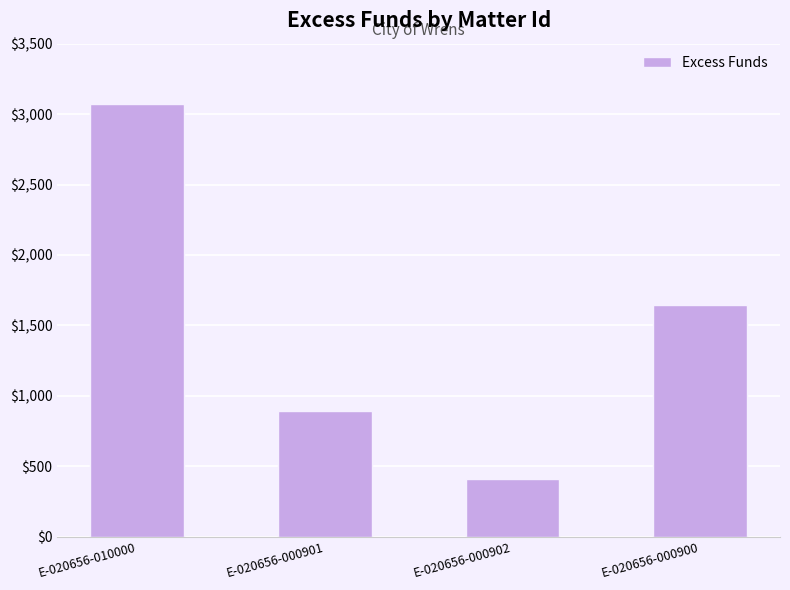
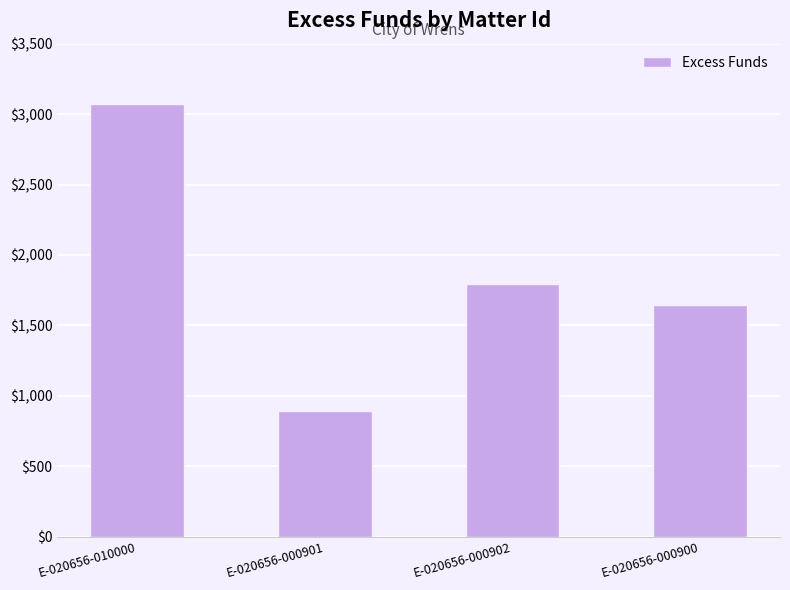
  {
    "E-020656-010000": "$3,070",
    "E-020656-000901": "$890",
-   "E-020656-000902": "$410",
+   "E-020656-000902": "$1,800",
    "E-020656-000900": "$1,640"
  }
